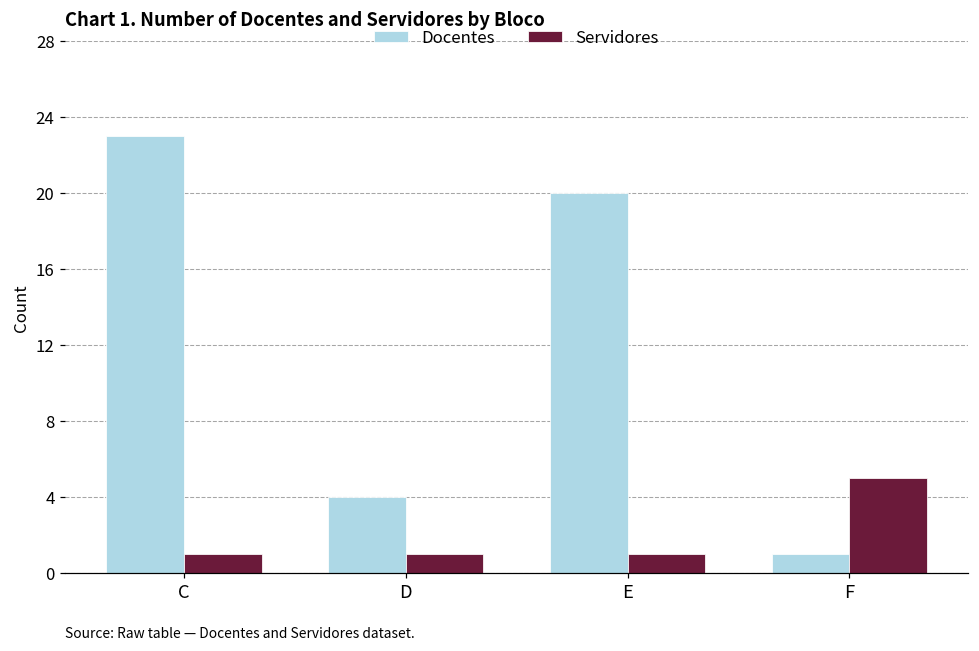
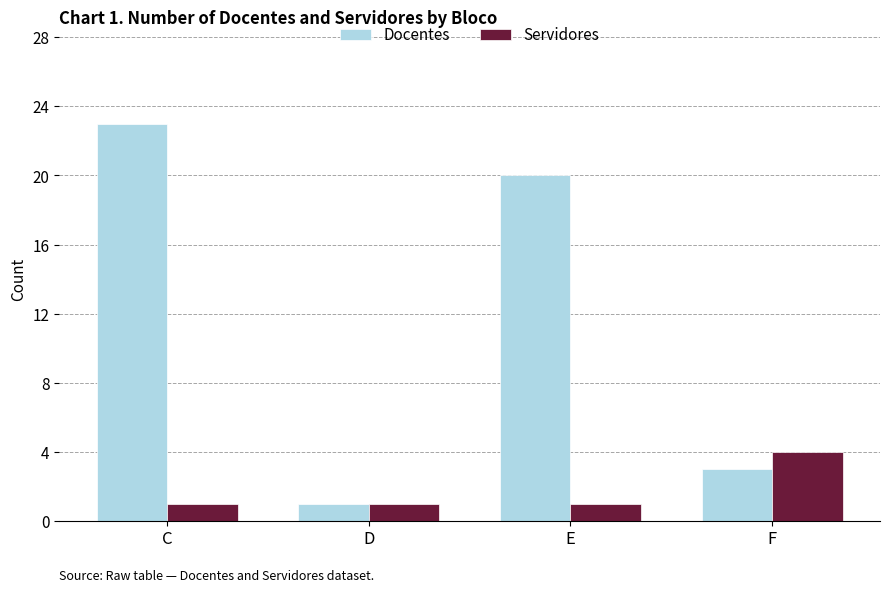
  {
    "Docentes": {
      "C": 23,
-     "D": 4,
+     "D": 1,
      "E": 20,
-     "F": 1
+     "F": 3
    },
    "Servidores": {
      "C": 1,
      "D": 1,
      "E": 1,
-     "F": 5
+     "F": 4
    }
  }
